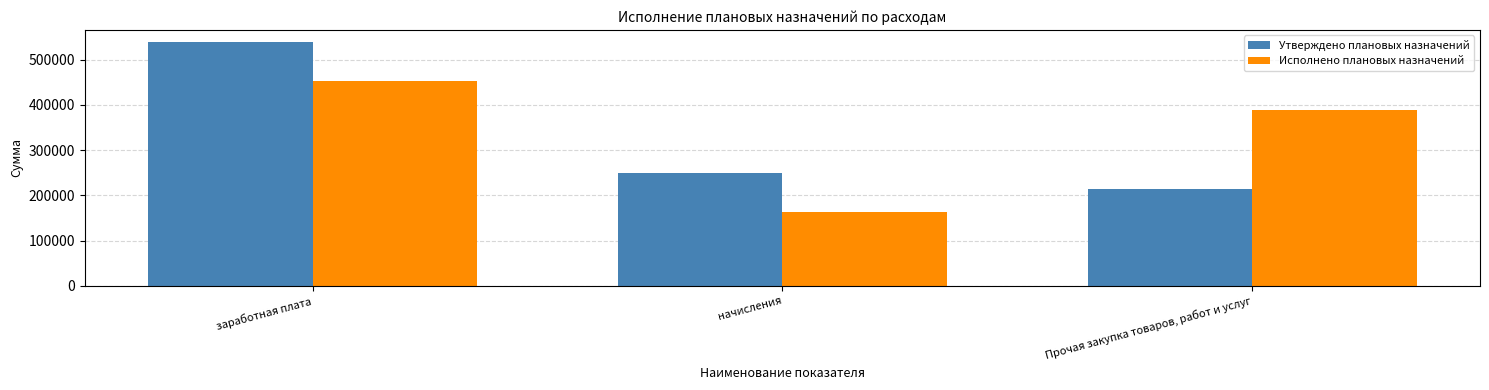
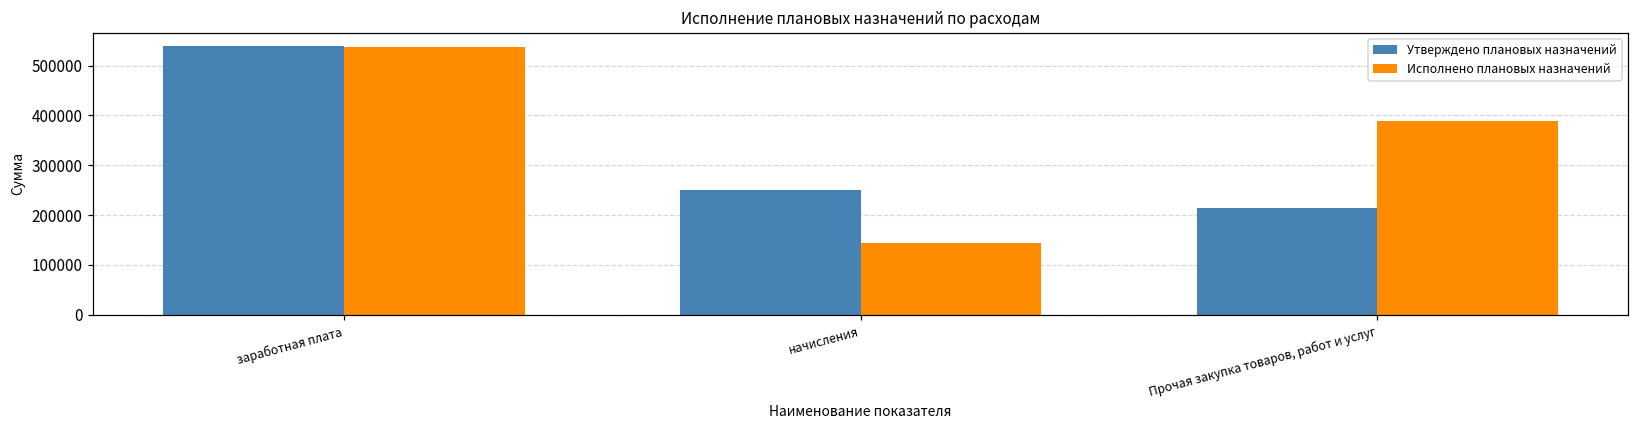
  {
    "Утверждено плановых назначений": {
      "заработная плата": 540000,
      "начисления": 250000,
      "Прочая закупка товаров, работ и услуг": 210000
    },
    "Исполнено плановых назначений": {
-     "заработная плата": 450000,
-     "начисления": 160000,
+     "заработная плата": 540000,
+     "начисления": 140000,
      "Прочая закупка товаров, работ и услуг": 390000
    }
  }
